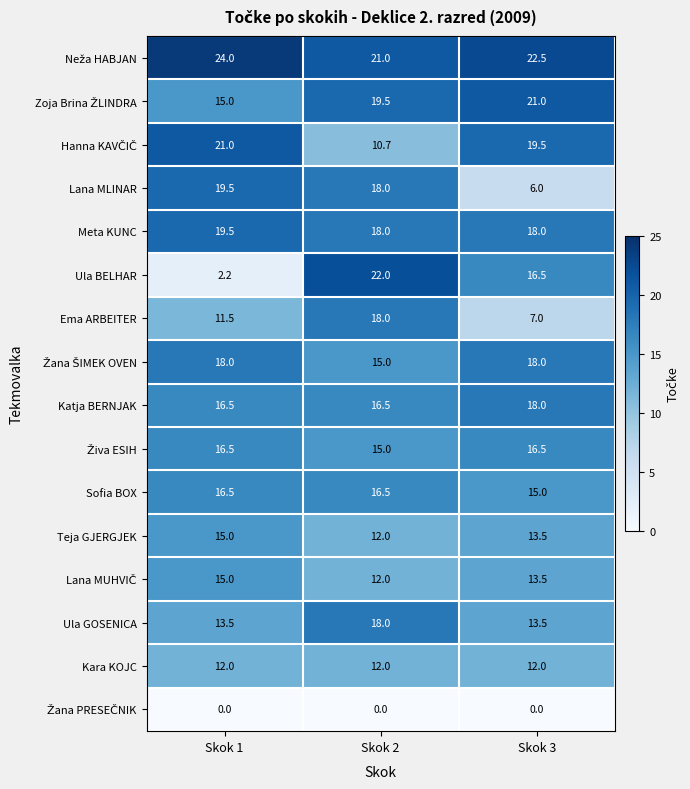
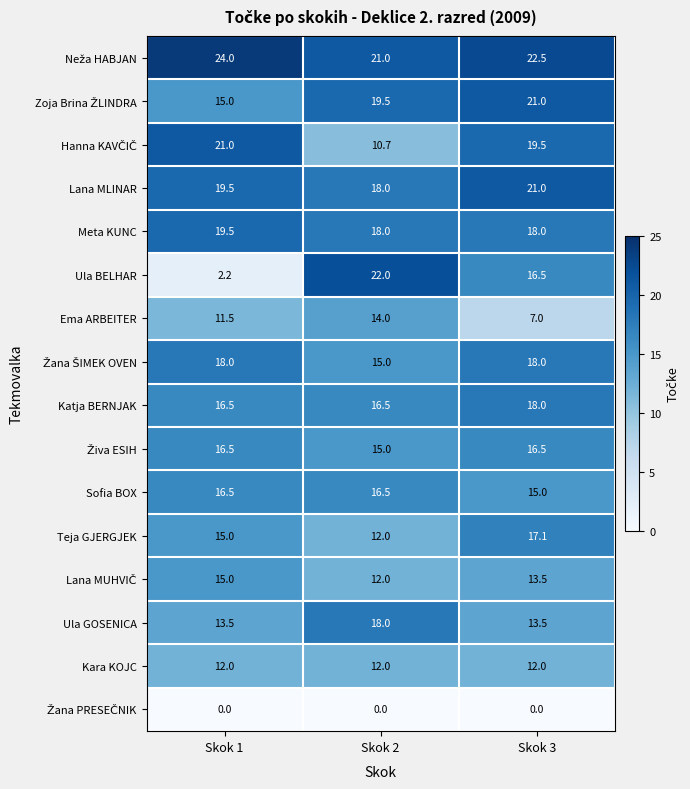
  {
    "Neža HABJAN": {
      "Skok 1": 24.0,
      "Skok 2": 21.0,
      "Skok 3": 22.5
    },
    "Zoja Brina ŽLINDRA": {
      "Skok 1": 15.0,
      "Skok 2": 19.5,
      "Skok 3": 21.0
    },
    "Hanna KAVČIČ": {
      "Skok 1": 21.0,
      "Skok 2": 10.7,
      "Skok 3": 19.5
    },
    "Lana MLINAR": {
      "Skok 1": 19.5,
      "Skok 2": 18.0,
-     "Skok 3": 6.0
+     "Skok 3": 21.0
    },
    "Meta KUNC": {
      "Skok 1": 19.5,
      "Skok 2": 18.0,
      "Skok 3": 18.0
    },
    "Ula BELHAR": {
      "Skok 1": 2.2,
      "Skok 2": 22.0,
      "Skok 3": 16.5
    },
    "Ema ARBEITER": {
      "Skok 1": 11.5,
-     "Skok 2": 18.0,
+     "Skok 2": 14.0,
      "Skok 3": 7.0
    },
    "Žana ŠIMEK OVEN": {
      "Skok 1": 18.0,
      "Skok 2": 15.0,
      "Skok 3": 18.0
    },
    "Katja BERNJAK": {
      "Skok 1": 16.5,
      "Skok 2": 16.5,
      "Skok 3": 18.0
    },
    "Živa ESIH": {
      "Skok 1": 16.5,
      "Skok 2": 15.0,
      "Skok 3": 16.5
    },
    "Sofia BOX": {
      "Skok 1": 16.5,
      "Skok 2": 16.5,
      "Skok 3": 15.0
    },
    "Teja GJERGJEK": {
      "Skok 1": 15.0,
      "Skok 2": 12.0,
-     "Skok 3": 13.5
+     "Skok 3": 17.1
    },
    "Lana MUHVIČ": {
      "Skok 1": 15.0,
      "Skok 2": 12.0,
      "Skok 3": 13.5
    },
    "Ula GOSENICA": {
      "Skok 1": 13.5,
      "Skok 2": 18.0,
      "Skok 3": 13.5
    },
    "Kara KOJC": {
      "Skok 1": 12.0,
      "Skok 2": 12.0,
      "Skok 3": 12.0
    },
    "Žana PRESEČNIK": {
      "Skok 1": 0.0,
      "Skok 2": 0.0,
      "Skok 3": 0.0
    }
  }
